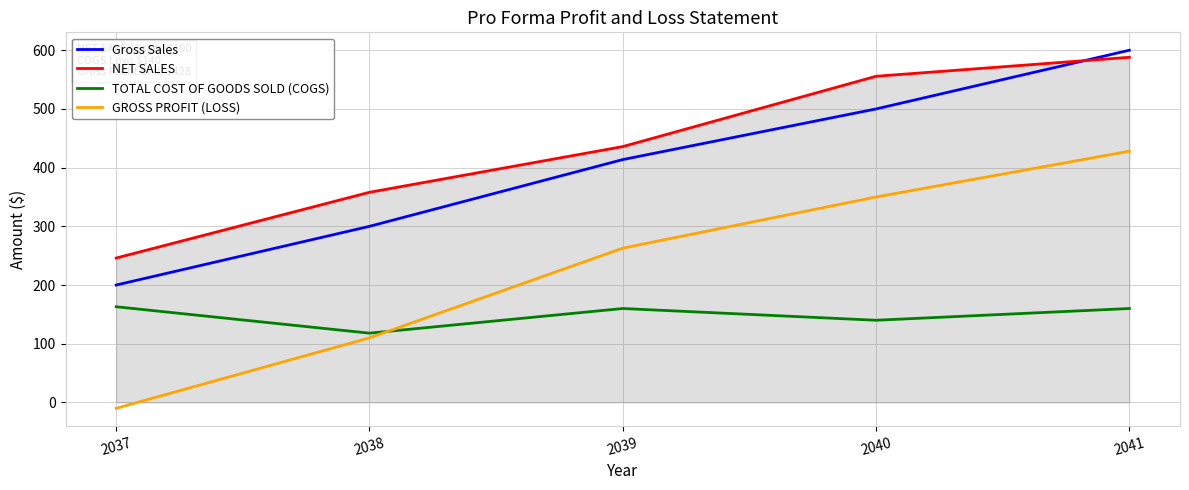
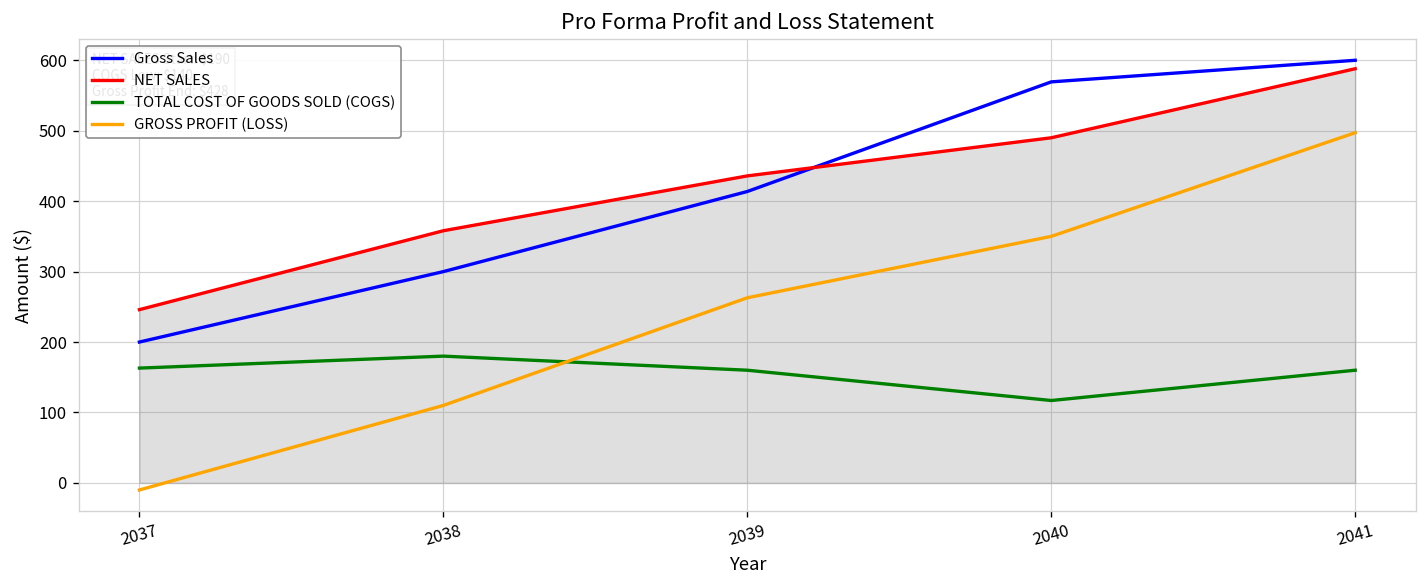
  {
    "Gross Sales": {
      "2037": 200,
      "2038": 300,
      "2039": 410,
-     "2040": 500,
+     "2040": 570,
      "2041": 600
    },
    "NET SALES": {
      "2037": 250,
      "2038": 360,
      "2039": 440,
-     "2040": 560,
+     "2040": 490,
      "2041": 590
    },
    "TOTAL COST OF GOODS SOLD (COGS)": {
      "2037": 160,
-     "2038": 120,
+     "2038": 180,
      "2039": 160,
-     "2040": 140,
+     "2040": 120,
      "2041": 160
    },
    "GROSS PROFIT (LOSS)": {
      "2037": -10,
      "2038": 110,
      "2039": 260,
      "2040": 350,
-     "2041": 430
+     "2041": 500
    }
  }
